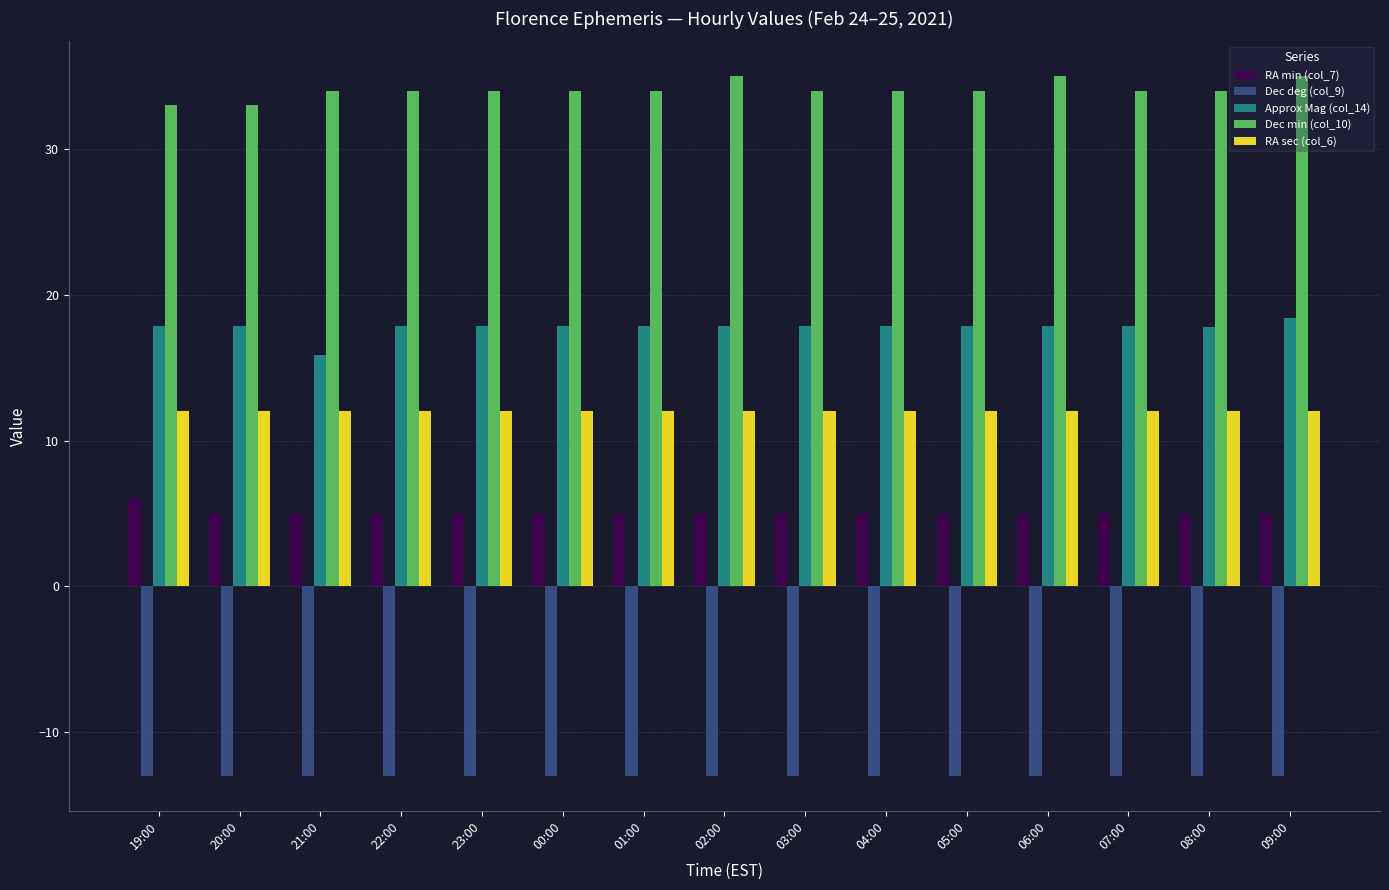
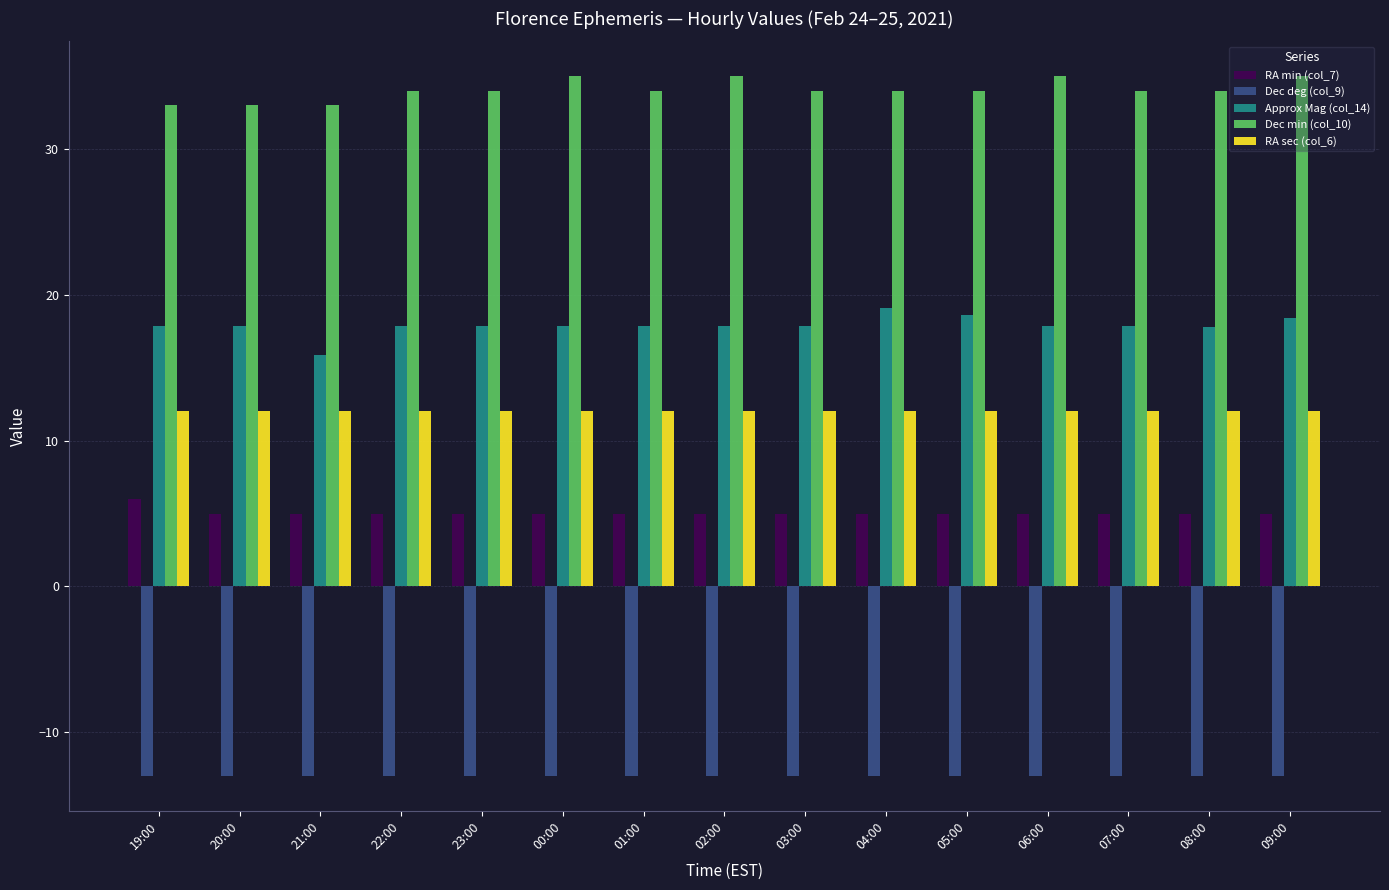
  {
    "RA min (col_7)": {
      "19:00": 6.0,
      "20:00": 5.0,
      "21:00": 5.0,
      "22:00": 5.0,
      "23:00": 5.0,
      "00:00": 5.0,
      "01:00": 5.0,
      "02:00": 5.0,
      "03:00": 5.0,
      "04:00": 5.0,
      "05:00": 5.0,
      "06:00": 5.0,
      "07:00": 5.0,
      "08:00": 5.0,
      "09:00": 5.0
    },
    "Dec deg (col_9)": {
      "19:00": -13.0,
      "20:00": -13.0,
      "21:00": -13.0,
      "22:00": -13.0,
      "23:00": -13.0,
      "00:00": -13.0,
      "01:00": -13.0,
      "02:00": -13.0,
      "03:00": -13.0,
      "04:00": -13.0,
      "05:00": -13.0,
      "06:00": -13.0,
      "07:00": -13.0,
      "08:00": -13.0,
      "09:00": -13.0
    },
    "Approx Mag (col_14)": {
      "19:00": 17.9,
      "20:00": 17.9,
      "21:00": 15.9,
      "22:00": 17.9,
      "23:00": 17.9,
      "00:00": 17.9,
      "01:00": 17.9,
      "02:00": 17.9,
      "03:00": 17.9,
-     "04:00": 17.9,
-     "05:00": 17.9,
+     "04:00": 19.1,
+     "05:00": 18.6,
      "06:00": 17.9,
      "07:00": 17.9,
      "08:00": 17.8,
      "09:00": 18.4
    },
    "Dec min (col_10)": {
      "19:00": 33,
      "20:00": 33,
-     "21:00": 34,
+     "21:00": 33,
      "22:00": 34,
      "23:00": 34,
-     "00:00": 34,
+     "00:00": 35,
      "01:00": 34,
      "02:00": 35,
      "03:00": 34,
      "04:00": 34,
      "05:00": 34,
      "06:00": 35,
      "07:00": 34,
      "08:00": 34
    },
    "RA sec (col_6)": {
      "19:00": 12.0,
      "20:00": 12.0,
      "21:00": 12.0,
      "22:00": 12.0,
      "23:00": 12.0,
      "00:00": 12.0,
      "01:00": 12.0,
      "02:00": 12.0,
      "03:00": 12.0,
      "04:00": 12.0,
      "05:00": 12.0,
      "06:00": 12.0,
      "07:00": 12.0,
      "08:00": 12.0,
      "09:00": 12.0
    }
  }
